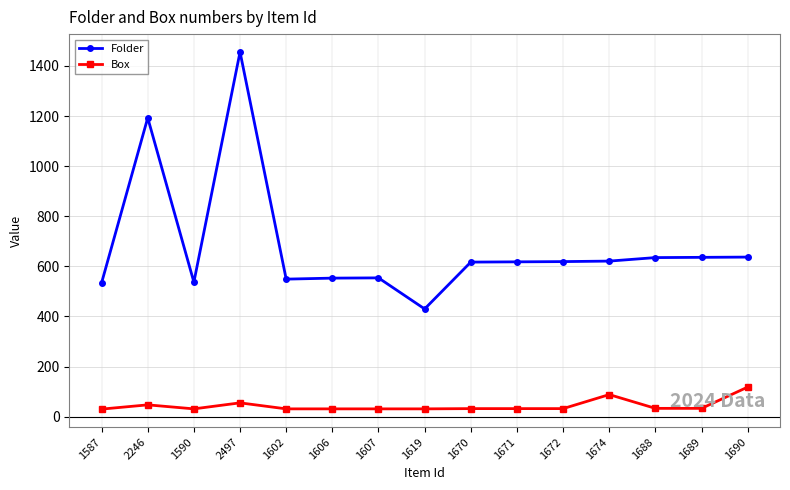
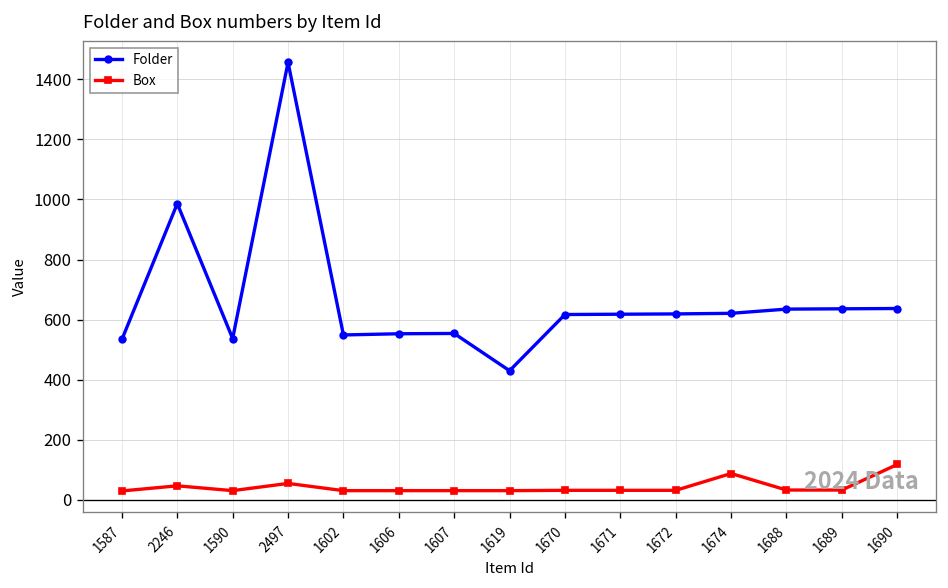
  {
    "Folder": {
      "1587": 530,
-     "2246": 1190,
+     "2246": 990,
      "1590": 540,
      "2497": 1460,
      "1602": 550,
      "1606": 550,
      "1607": 550,
      "1619": 430,
      "1670": 620,
      "1671": 620,
      "1672": 620,
      "1674": 620,
      "1688": 640,
      "1689": 640,
      "1690": 640
    },
    "Box": {
      "1587": 30,
      "2246": 50,
      "1590": 30,
      "2497": 60,
      "1602": 30,
      "1606": 30,
      "1607": 30,
      "1619": 30,
      "1670": 30,
      "1671": 30,
      "1672": 30,
      "1674": 90,
      "1688": 30,
      "1690": 120
    }
  }
